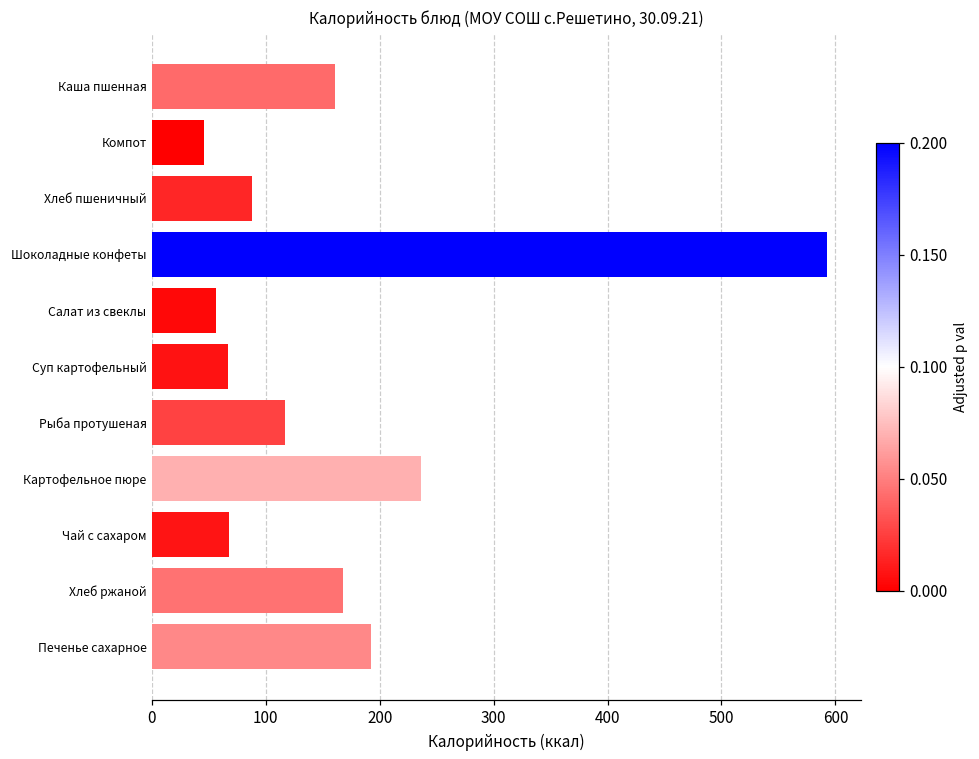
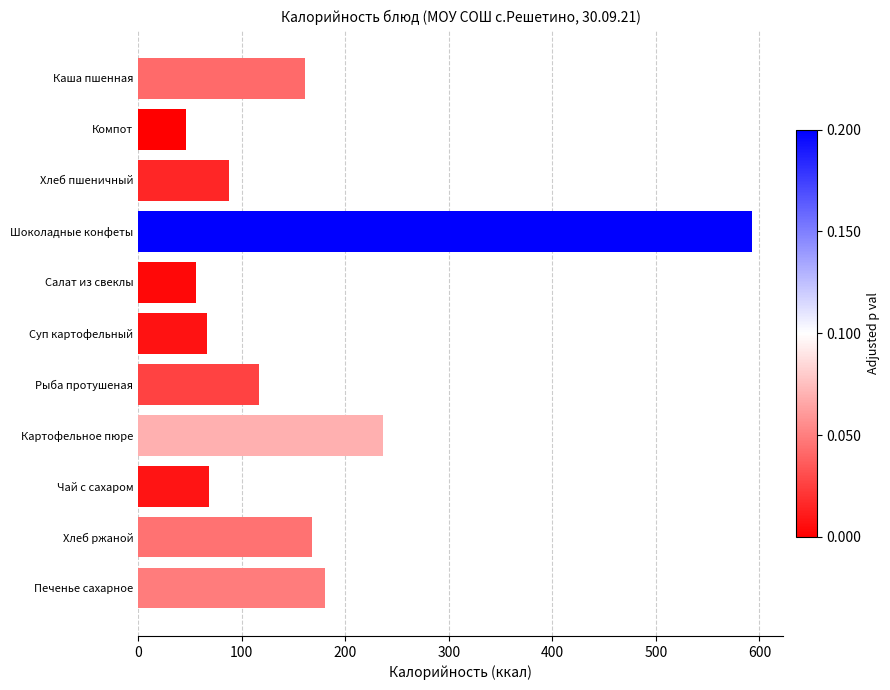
  {
    "Каша пшенная": 161,
    "Компот": 46,
    "Хлеб пшеничный": 88,
    "Шоколадные конфеты": 593,
    "Салат из свеклы": 56,
    "Суп картофельный": 67,
    "Рыба протушеная": 117,
    "Картофельное пюре": 236,
    "Чай с сахаром": 68,
    "Хлеб ржаной": 168,
-   "Печенье сахарное": 192
+   "Печенье сахарное": 180
  }
